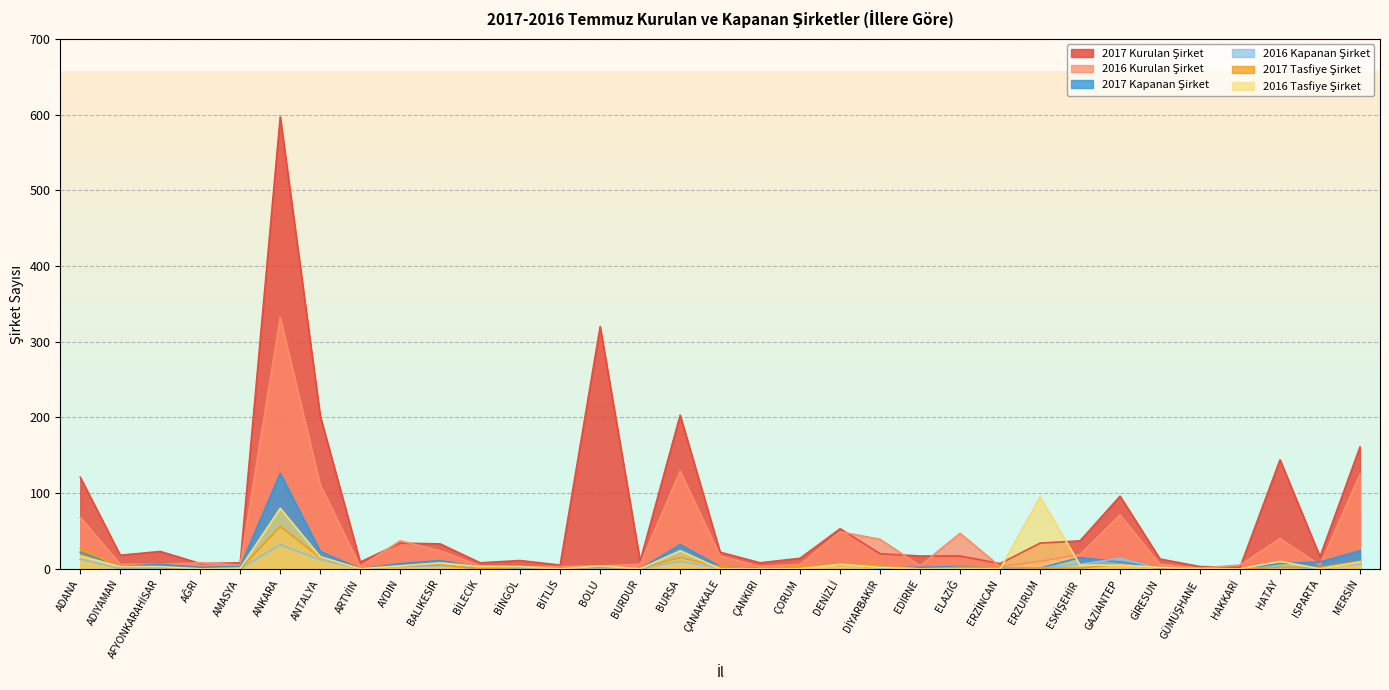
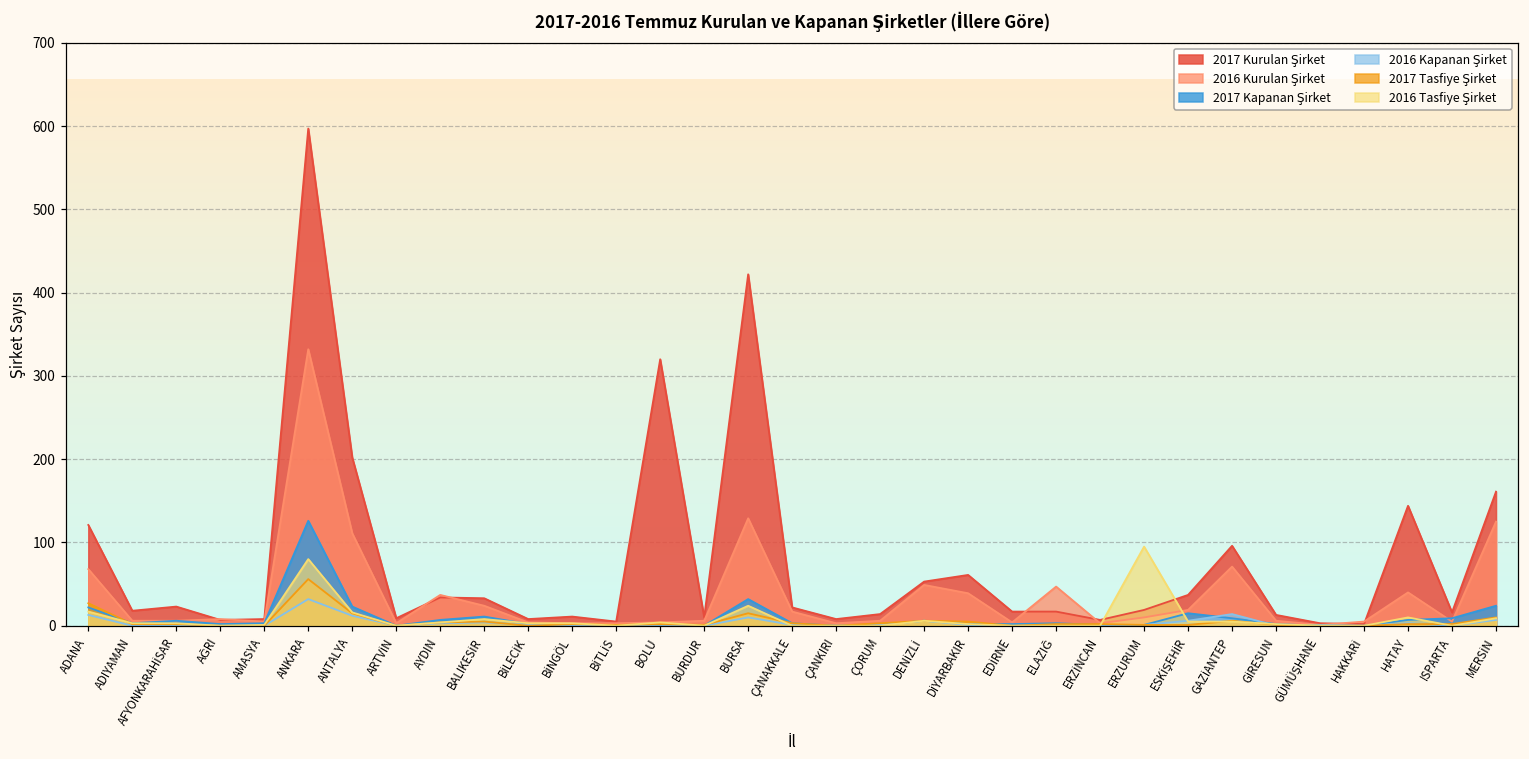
  {
    "2017 Kurulan Şirket": {
      "ADANA": 120,
      "ADIYAMAN": 20,
      "AFYONKARAHİSAR": 20,
      "ANKARA": 600,
      "ANTALYA": 200,
      "ARTVİN": 10,
      "BALIKESİR": 30,
      "BİLECİK": 10,
      "BİNGÖL": 10,
      "BOLU": 320,
      "BURDUR": 10,
-     "BURSA": 200,
+     "BURSA": 420,
      "ÇANAKKALE": 20,
      "ÇANKIRI": 10,
      "ÇORUM": 10,
      "DENİZLİ": 50,
-     "DİYARBAKIR": 20,
+     "DİYARBAKIR": 60,
      "EDİRNE": 20,
      "ELAZIĞ": 20,
      "ERZİNCAN": 10,
-     "ERZURUM": 30,
+     "ERZURUM": 20,
      "ESKİŞEHİR": 40,
      "GAZİANTEP": 100,
      "GİRESUN": 10,
      "HATAY": 140,
      "ISPARTA": 20,
      "MERSİN": 160
    },
    "2016 Kurulan Şirket": {
      "ADANA": 70,
      "ANKARA": 330,
      "ANTALYA": 110,
      "BALIKESİR": 20,
      "BURDUR": 10,
      "BURSA": 130,
      "ÇANAKKALE": 20,
      "DENİZLİ": 50,
      "DİYARBAKIR": 40,
      "ELAZIĞ": 50,
      "ERZURUM": 10,
      "ESKİŞEHİR": 20,
      "GAZİANTEP": 70,
      "GİRESUN": 10,
      "HATAY": 40,
      "MERSİN": 130
    },
    "2017 Kapanan Şirket": {
      "ADANA": 20,
      "ANKARA": 130,
      "ANTALYA": 20,
      "BURSA": 30,
      "ESKİŞEHİR": 20,
      "ISPARTA": 10,
      "MERSİN": 20
    },
    "2016 Kapanan Şirket": {
      "ADANA": 10,
      "ANKARA": 30,
      "BURSA": 10,
      "GAZİANTEP": 10
    },
    "2017 Tasfiye Şirket": {
      "ADANA": 30,
      "ANKARA": 60,
      "BURSA": 20,
      "ESKİŞEHİR": 0
    },
    "2016 Tasfiye Şirket": {
      "ADANA": 20,
      "ANKARA": 80,
      "BURSA": 20,
      "ERZURUM": 100
    }
  }
